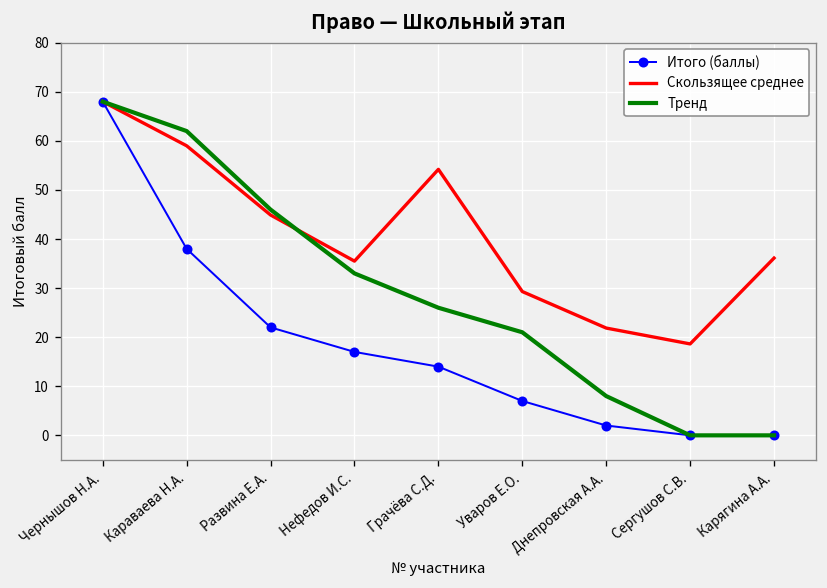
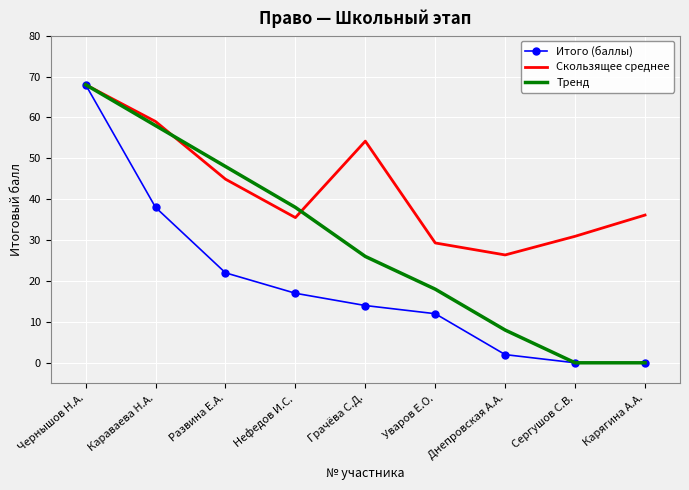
  {
    "Итого (баллы)": {
      "Караваева Н.А.": 38,
      "Развина Е.А.": 22,
      "Нефедов И.С.": 17,
      "Грачёва С.Д.": 14,
-     "Уваров Е.О.": 7,
+     "Уваров Е.О.": 12,
      "Днепровская А.А.": 2
    },
    "Скользящее среднее": {
      "Караваева Н.А.": 59,
      "Развина Е.А.": 45,
      "Нефедов И.С.": 36,
      "Грачёва С.Д.": 54,
      "Уваров Е.О.": 29,
-     "Днепровская А.А.": 22,
-     "Сергушов С.В.": 19,
+     "Днепровская А.А.": 26,
+     "Сергушов С.В.": 31,
      "Карягина А.А.": 36
    },
    "Тренд": {
-     "Караваева Н.А.": 62,
-     "Развина Е.А.": 46,
-     "Нефедов И.С.": 33,
+     "Караваева Н.А.": 58,
+     "Развина Е.А.": 48,
+     "Нефедов И.С.": 38,
      "Грачёва С.Д.": 26,
-     "Уваров Е.О.": 21,
+     "Уваров Е.О.": 18,
      "Днепровская А.А.": 8
    }
  }
